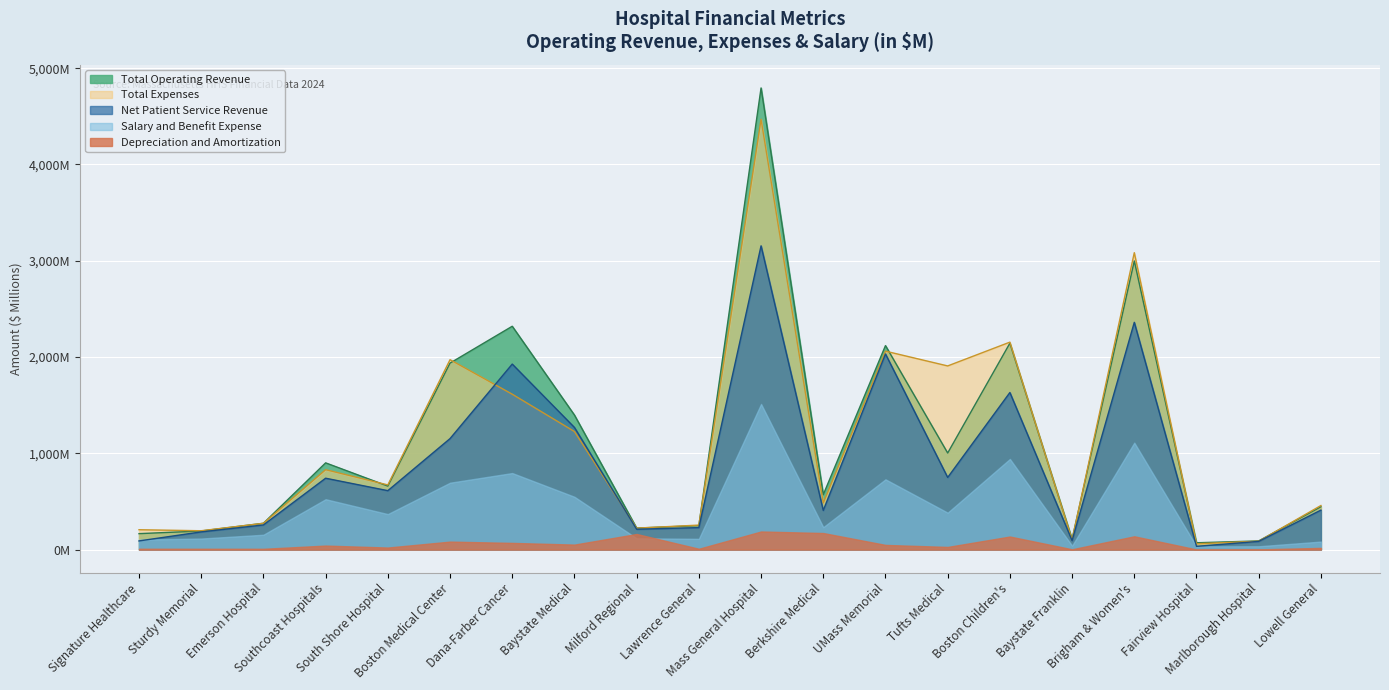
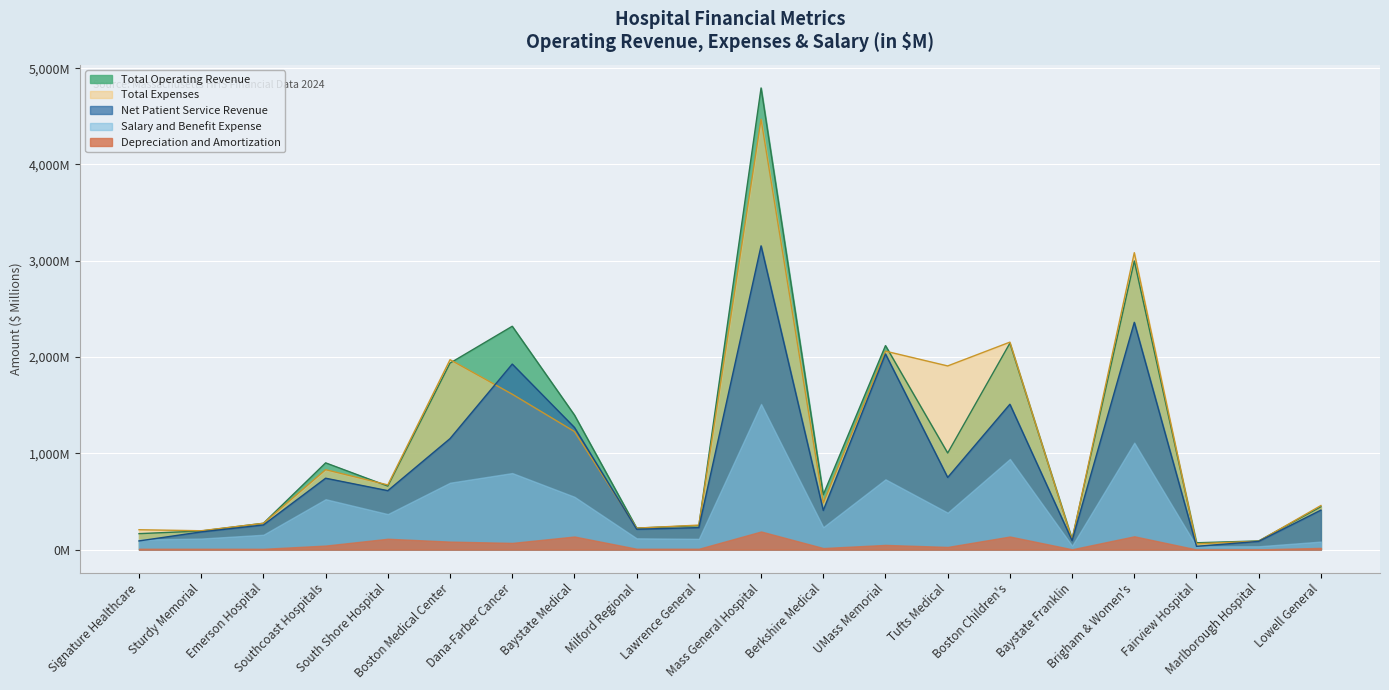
  {
    "Total Operating Revenue": {
      "Signature Healthcare": "200,000,000",
      "Southcoast Hospitals": "900,000,000",
      "Boston Medical Center": "1,900,000,000",
      "Dana-Farber Cancer": "2,300,000,000",
      "Baystate Medical": "1,400,000,000",
      "Mass General Hospital": "4,800,000,000",
      "Berkshire Medical": "600,000,000",
      "UMass Memorial": "2,100,000,000",
      "Tufts Medical": "1,000,000,000",
      "Brigham & Women's": "3,000,000,000"
    },
    "Total Expenses": {
      "Signature Healthcare": "200,000,000",
      "Southcoast Hospitals": "800,000,000",
      "Boston Medical Center": "2,000,000,000",
      "Dana-Farber Cancer": "1,600,000,000",
      "Baystate Medical": "1,200,000,000",
      "Mass General Hospital": "4,500,000,000",
      "Berkshire Medical": "500,000,000",
      "UMass Memorial": "2,100,000,000",
      "Tufts Medical": "1,900,000,000",
      "Brigham & Women's": "3,100,000,000"
    },
    "Net Patient Service Revenue": {
      "Southcoast Hospitals": "700,000,000",
      "South Shore Hospital": "600,000,000",
      "Boston Medical Center": "1,200,000,000",
      "Dana-Farber Cancer": "1,900,000,000",
      "Baystate Medical": "1,300,000,000",
      "Mass General Hospital": "3,200,000,000",
      "Berkshire Medical": "400,000,000",
      "UMass Memorial": "2,000,000,000",
      "Tufts Medical": "700,000,000",
-     "Boston Children's": "1,600,000,000",
+     "Boston Children's": "1,500,000,000",
      "Brigham & Women's": "2,400,000,000",
      "Lowell General": "400,000,000"
    },
    "Salary and Benefit Expense": {
      "Sturdy Memorial": "100,000,000",
      "Emerson Hospital": "200,000,000",
      "Southcoast Hospitals": "500,000,000",
      "South Shore Hospital": "400,000,000",
      "Boston Medical Center": "700,000,000",
      "Dana-Farber Cancer": "800,000,000",
      "Baystate Medical": "500,000,000",
      "Milford Regional": "100,000,000",
      "Lawrence General": "100,000,000",
      "Mass General Hospital": "1,500,000,000",
      "Berkshire Medical": "200,000,000",
      "UMass Memorial": "700,000,000",
      "Tufts Medical": "400,000,000",
      "Boston Children's": "900,000,000",
      "Baystate Franklin": "0",
      "Brigham & Women's": "1,100,000,000",
      "Marlborough Hospital": "0",
      "Lowell General": "100,000,000"
    },
    "Depreciation and Amortization": {
      "Southcoast Hospitals": "0",
-     "South Shore Hospital": "0",
+     "South Shore Hospital": "100,000,000",
      "Boston Medical Center": "100,000,000",
      "Dana-Farber Cancer": "100,000,000",
-     "Baystate Medical": "50,000,000",
-     "Milford Regional": "200,000,000",
+     "Baystate Medical": "140,000,000",
+     "Milford Regional": "0",
      "Mass General Hospital": "200,000,000",
-     "Berkshire Medical": "200,000,000",
+     "Berkshire Medical": "0",
      "UMass Memorial": "0",
      "Tufts Medical": "0",
      "Boston Children's": "100,000,000",
      "Brigham & Women's": "100,000,000"
    }
  }
